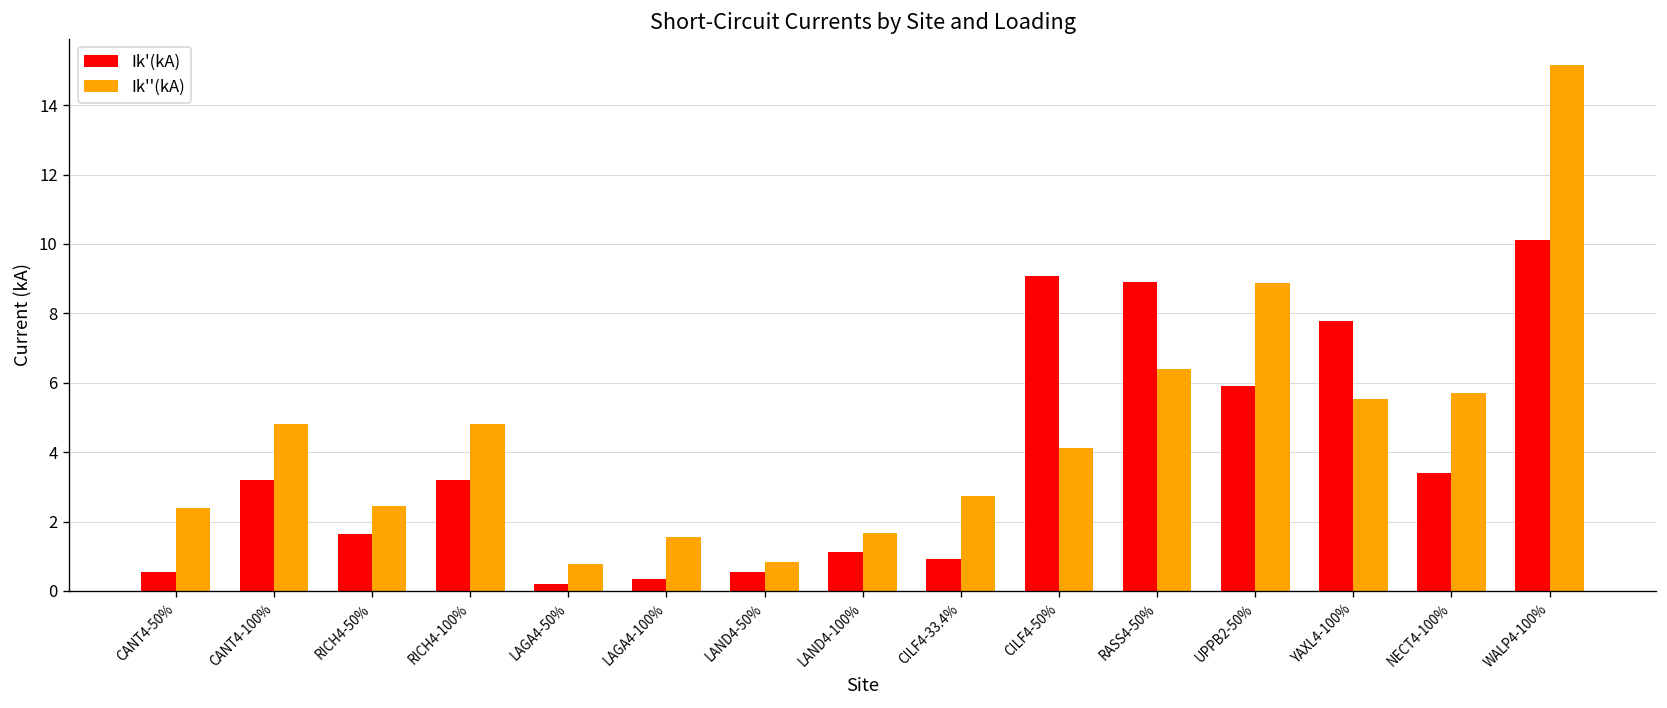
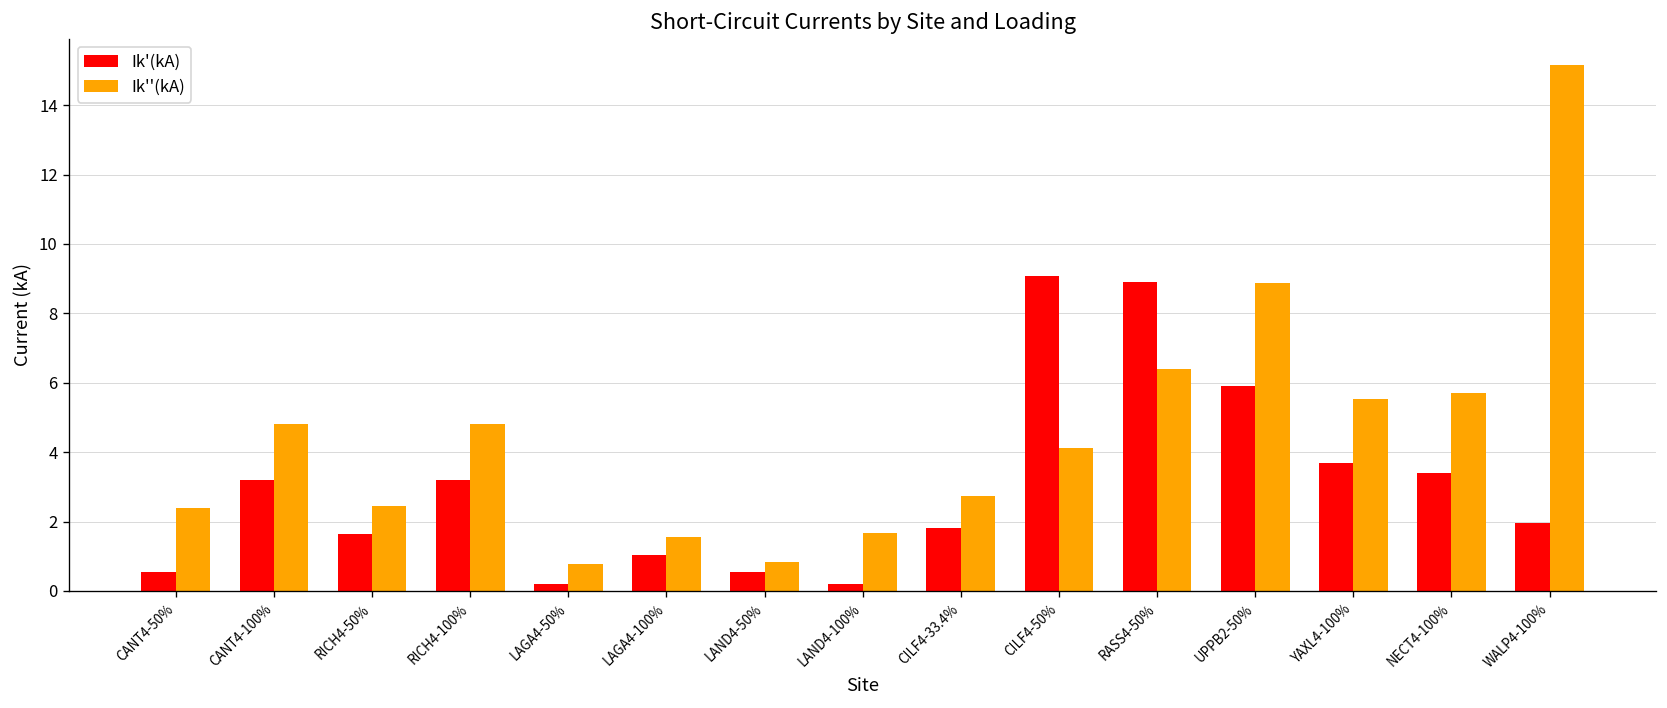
  {
    "Ik'(kA)": {
      "CANT4-50%": 0.5,
      "CANT4-100%": 3.2,
      "RICH4-50%": 1.6,
      "RICH4-100%": 3.2,
      "LAGA4-50%": 0.2,
-     "LAGA4-100%": 0.3,
+     "LAGA4-100%": 1.0,
      "LAND4-50%": 0.5,
-     "LAND4-100%": 1.1,
-     "CILF4-33.4%": 0.9,
+     "LAND4-100%": 0.2,
+     "CILF4-33.4%": 1.8,
      "CILF4-50%": 9.1,
      "RASS4-50%": 8.9,
      "UPPB2-50%": 5.9,
-     "YAXL4-100%": 7.8,
+     "YAXL4-100%": 3.7,
      "NECT4-100%": 3.4,
-     "WALP4-100%": 10.1
+     "WALP4-100%": 2.0
    },
    "Ik''(kA)": {
      "CANT4-50%": 2.4,
      "CANT4-100%": 4.8,
      "RICH4-50%": 2.5,
      "RICH4-100%": 4.8,
      "LAGA4-50%": 0.8,
      "LAGA4-100%": 1.5,
      "LAND4-50%": 0.8,
      "LAND4-100%": 1.7,
      "CILF4-33.4%": 2.7,
      "CILF4-50%": 4.1,
      "RASS4-50%": 6.4,
      "UPPB2-50%": 8.9,
      "YAXL4-100%": 5.5,
      "NECT4-100%": 5.7,
      "WALP4-100%": 15.2
    }
  }
